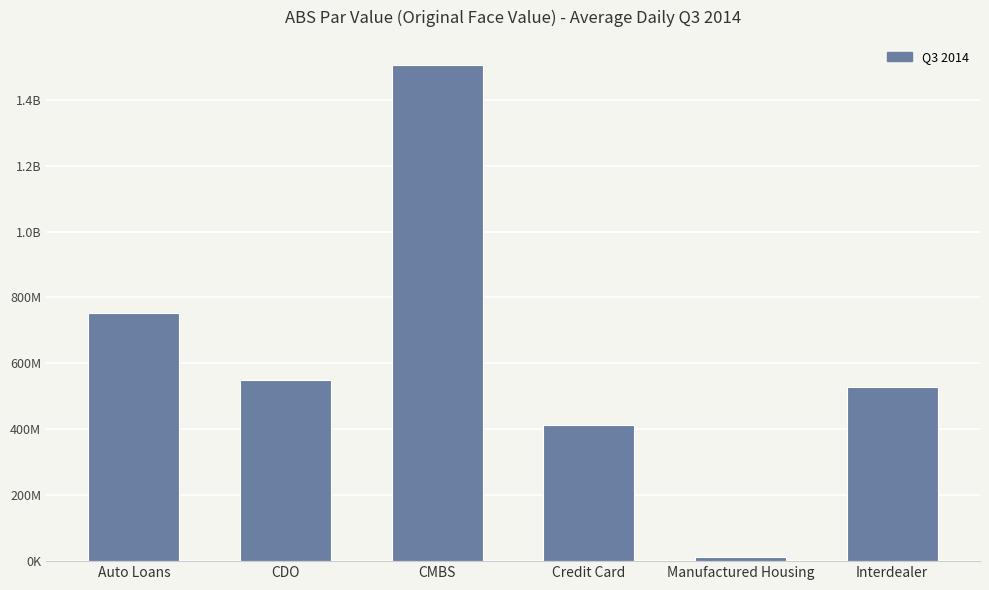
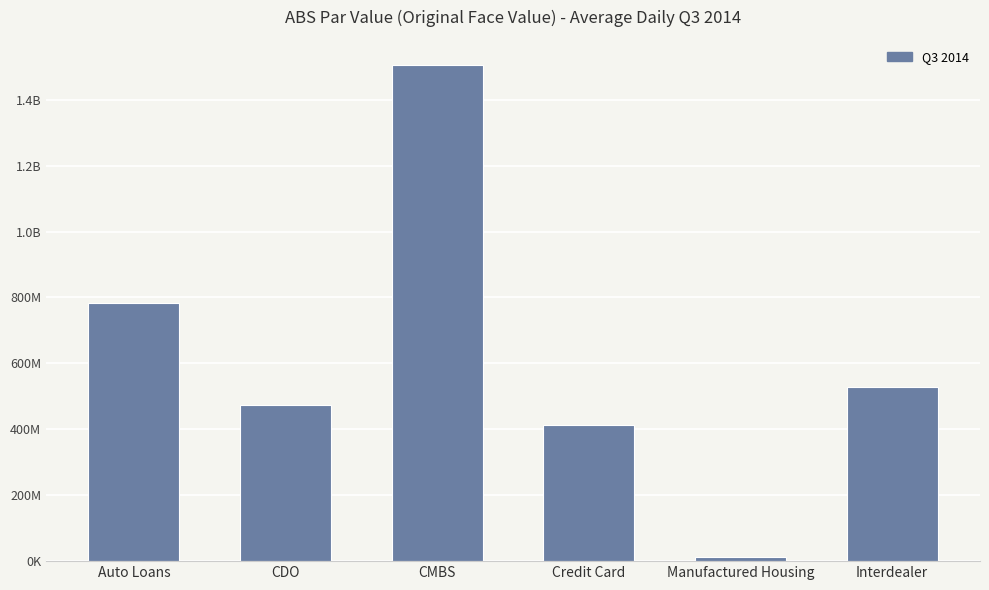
  {
-   "Auto Loans": 750000000,
-   "CDO": 550000000,
+   "Auto Loans": 780000000,
+   "CDO": 470000000,
    "CMBS": 1510000000,
    "Credit Card": 410000000,
    "Manufactured Housing": 10000000,
    "Interdealer": 530000000
  }
